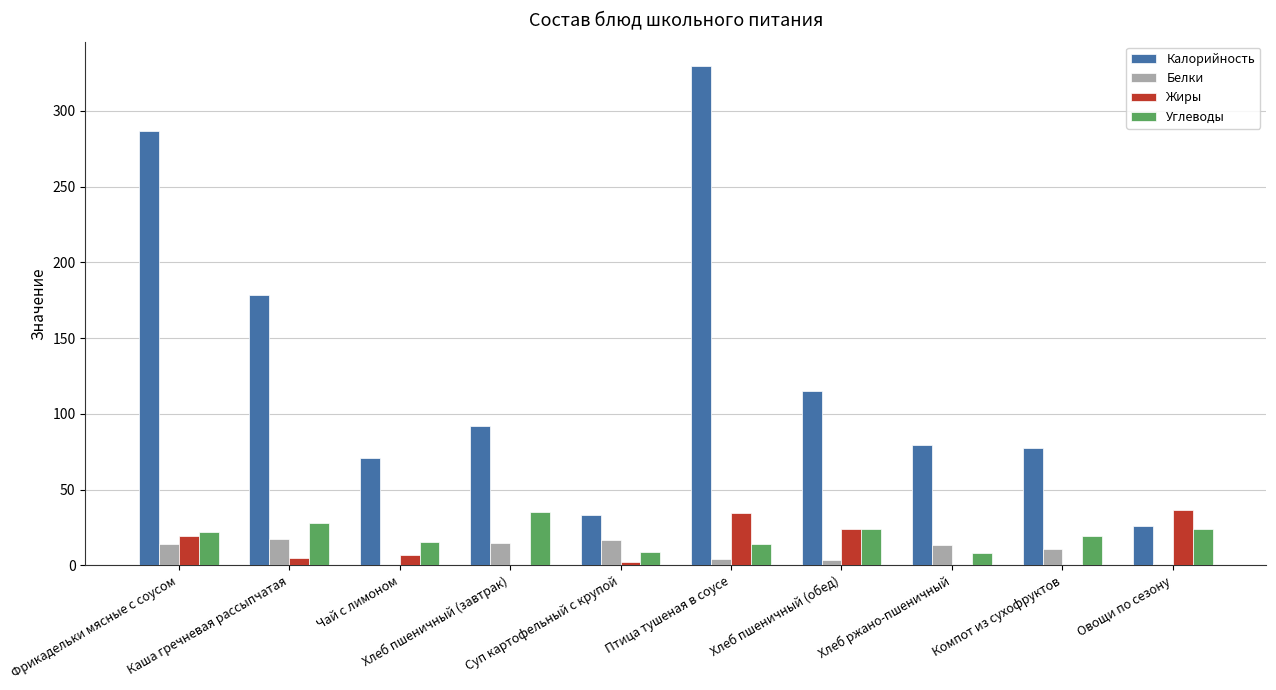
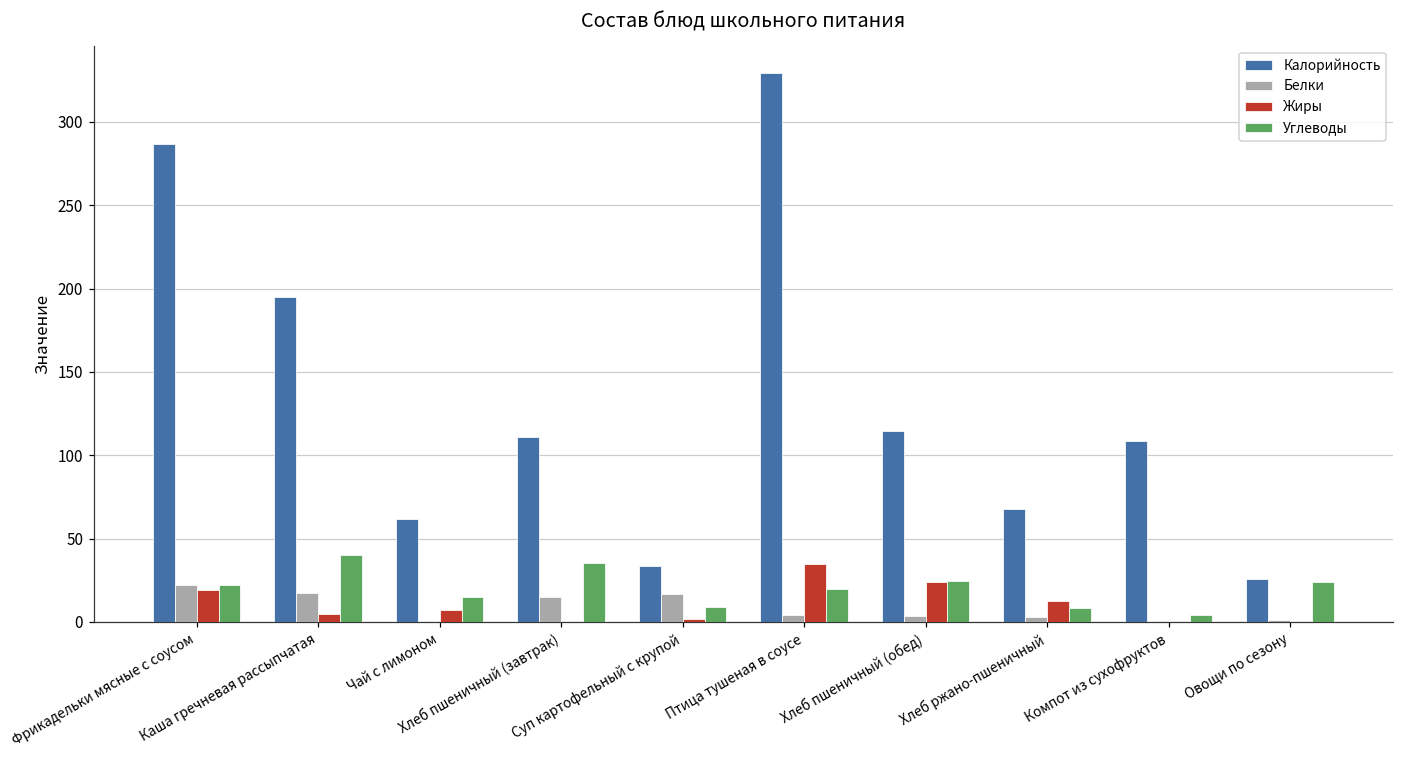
  {
    "Калорийность": {
      "Фрикадельки мясные с соусом": 287,
-     "Каша гречневая рассыпчатая": 178,
-     "Чай с лимоном": 71,
-     "Хлеб пшеничный (завтрак)": 92,
+     "Каша гречневая рассыпчатая": 195,
+     "Чай с лимоном": 62,
+     "Хлеб пшеничный (завтрак)": 111,
      "Суп картофельный с крупой": 33,
      "Птица тушеная в соусе": 329,
      "Хлеб пшеничный (обед)": 115,
-     "Хлеб ржано-пшеничный": 79,
-     "Компот из сухофруктов": 77,
+     "Хлеб ржано-пшеничный": 68,
+     "Компот из сухофруктов": 109,
      "Овощи по сезону": 26
    },
    "Белки": {
-     "Фрикадельки мясные с соусом": 14,
+     "Фрикадельки мясные с соусом": 22,
      "Каша гречневая рассыпчатая": 18,
      "Хлеб пшеничный (завтрак)": 15,
      "Суп картофельный с крупой": 17,
      "Птица тушеная в соусе": 4,
      "Хлеб пшеничный (обед)": 4,
-     "Хлеб ржано-пшеничный": 13,
-     "Компот из сухофруктов": 11
+     "Хлеб ржано-пшеничный": 3,
+     "Компот из сухофруктов": 0
    },
    "Жиры": {
      "Фрикадельки мясные с соусом": 19,
      "Каша гречневая рассыпчатая": 5,
      "Чай с лимоном": 7,
      "Суп картофельный с крупой": 2,
      "Птица тушеная в соусе": 35,
      "Хлеб пшеничный (обед)": 24,
-     "Хлеб ржано-пшеничный": 0,
+     "Хлеб ржано-пшеничный": 13,
      "Компот из сухофруктов": 0,
-     "Овощи по сезону": 37
+     "Овощи по сезону": 0
    },
    "Углеводы": {
      "Фрикадельки мясные с соусом": 22,
-     "Каша гречневая рассыпчатая": 28,
+     "Каша гречневая рассыпчатая": 40,
      "Чай с лимоном": 15,
      "Хлеб пшеничный (завтрак)": 36,
      "Суп картофельный с крупой": 9,
-     "Птица тушеная в соусе": 14,
+     "Птица тушеная в соусе": 20,
      "Хлеб пшеничный (обед)": 24,
      "Хлеб ржано-пшеничный": 8,
-     "Компот из сухофруктов": 19,
+     "Компот из сухофруктов": 4,
      "Овощи по сезону": 24
    }
  }
